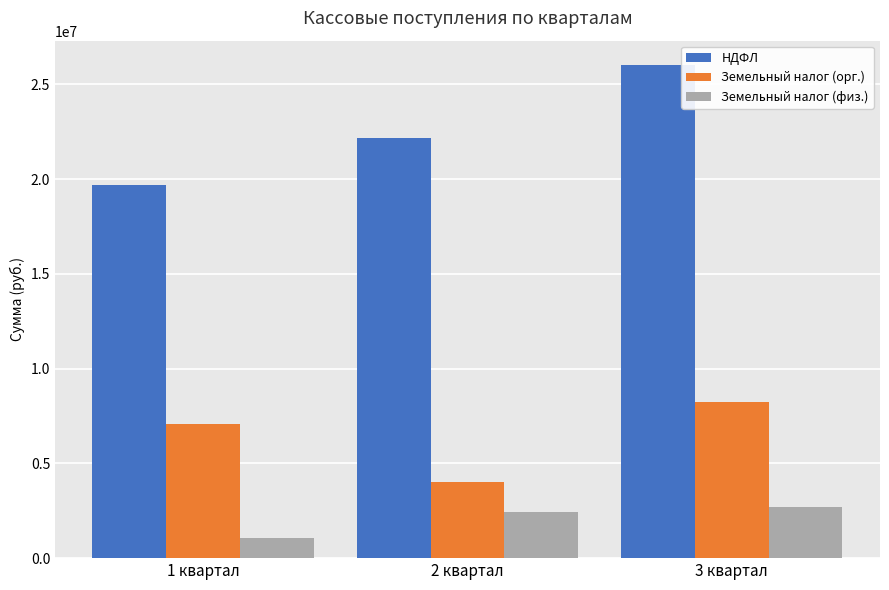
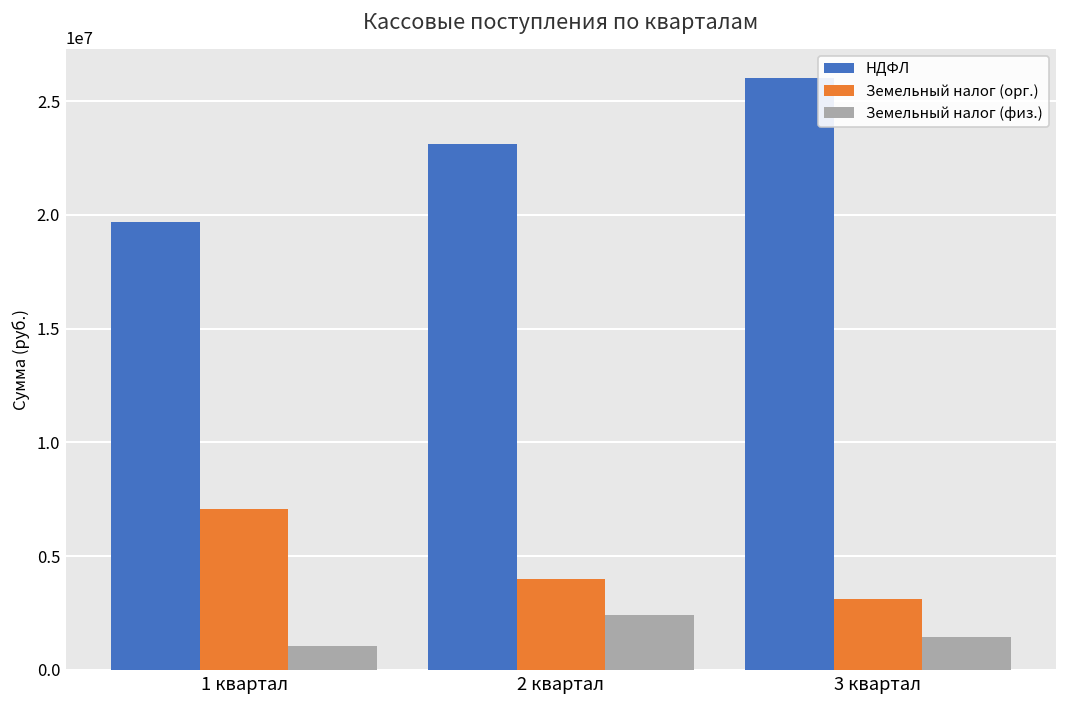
  {
    "НДФЛ": {
      "1 квартал": 19700000,
-     "2 квартал": 22200000,
+     "2 квартал": 23100000,
      "3 квартал": 26000000
    },
    "Земельный налог (орг.)": {
      "1 квартал": 7100000,
      "2 квартал": 4000000,
-     "3 квартал": 8200000
+     "3 квартал": 3100000
    },
    "Земельный налог (физ.)": {
      "1 квартал": 1000000,
      "2 квартал": 2400000,
-     "3 квартал": 2700000
+     "3 квартал": 1500000
    }
  }
